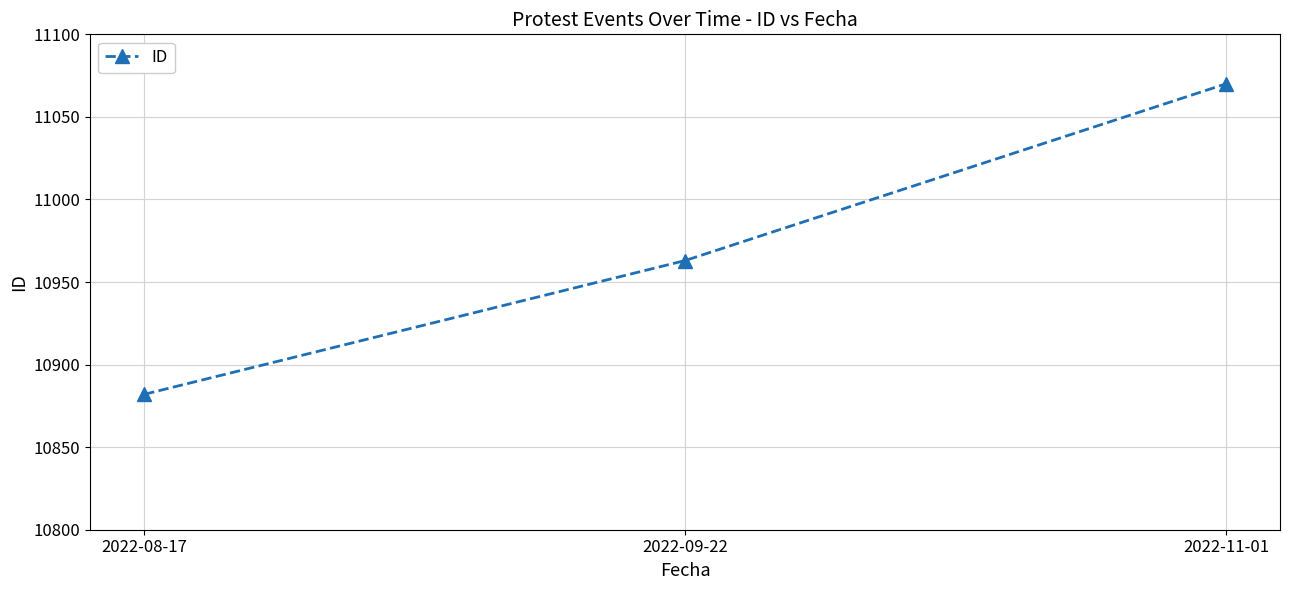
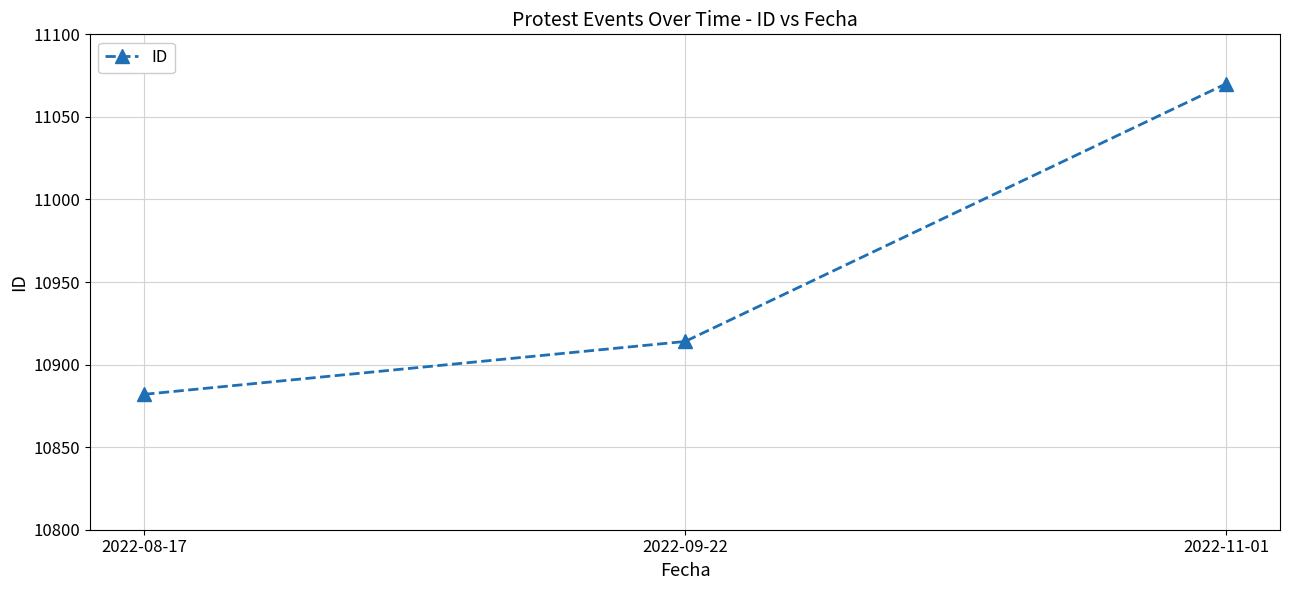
  {
    "2022-08-17": 10882,
-   "2022-09-22": 10963,
+   "2022-09-22": 10914,
    "2022-11-01": 11070
  }
